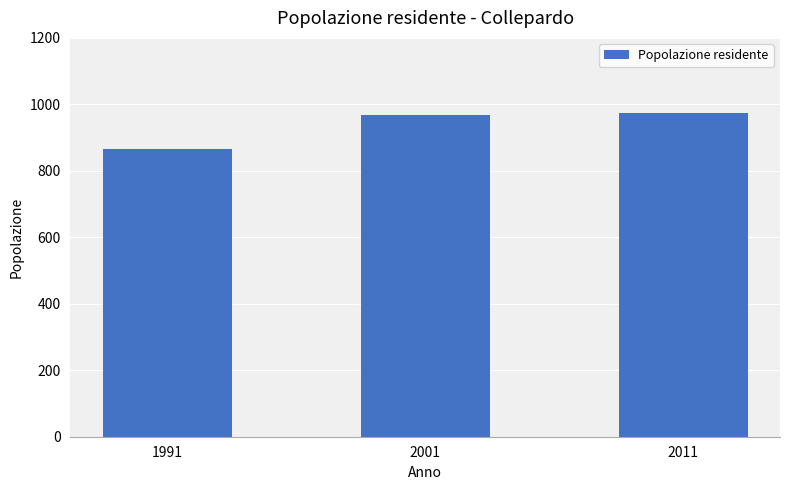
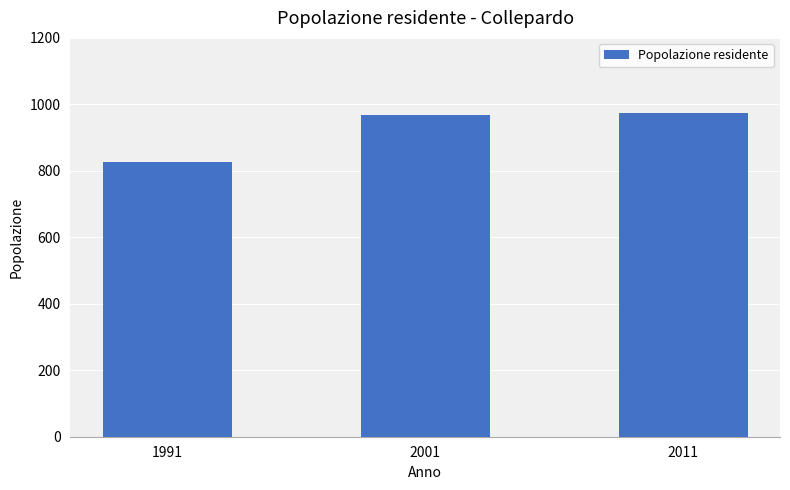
  {
-   "1991": 870,
+   "1991": 830,
    "2001": 970,
    "2011": 980
  }
